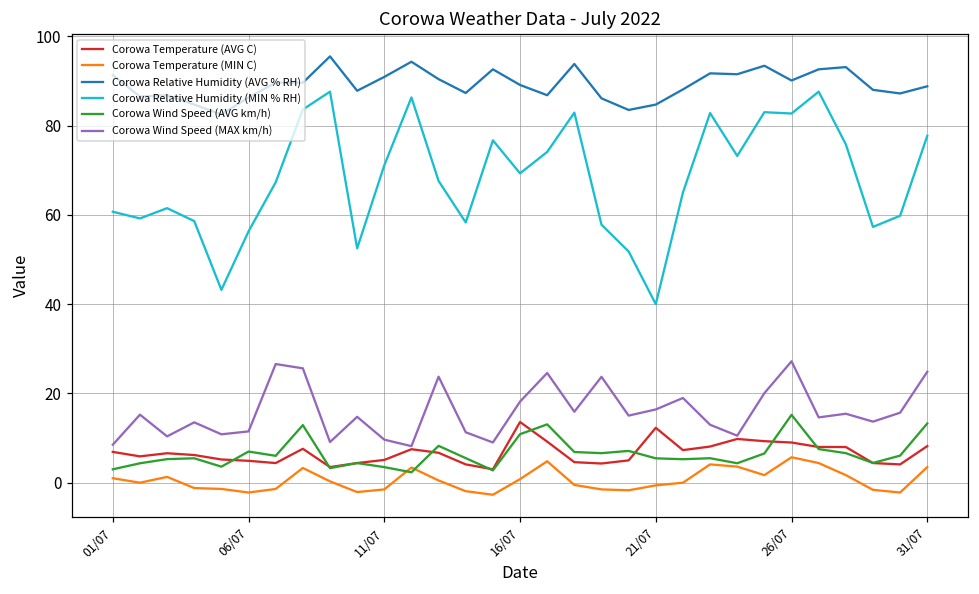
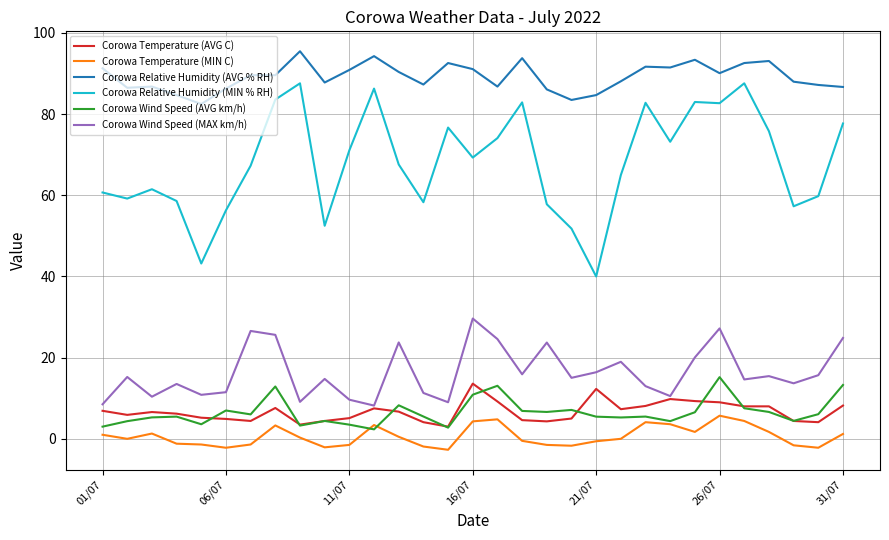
  {
    "Corowa Temperature (AVG C)": {
      "01/07": 7,
      "06/07": 5,
      "11/07": 5,
      "16/07": 14,
      "21/07": 12,
      "26/07": 9,
      "31/07": 8
    },
    "Corowa Temperature (MIN C)": {
      "01/07": 1,
      "06/07": -2,
      "11/07": -2,
-     "16/07": 1,
+     "16/07": 4,
      "21/07": -1,
      "26/07": 6,
-     "31/07": 4
+     "31/07": 1
    },
    "Corowa Relative Humidity (AVG % RH)": {
      "11/07": 91,
-     "16/07": 89,
+     "16/07": 91,
      "21/07": 85,
      "26/07": 90,
-     "31/07": 89
+     "31/07": 87
    },
    "Corowa Relative Humidity (MIN % RH)": {
      "01/07": 61,
      "06/07": 56,
      "11/07": 71,
      "16/07": 69,
      "21/07": 40,
      "26/07": 83,
      "31/07": 78
    },
    "Corowa Wind Speed (AVG km/h)": {
      "01/07": 3,
      "06/07": 7,
      "11/07": 3,
      "16/07": 11,
      "21/07": 5,
      "26/07": 15,
      "31/07": 13
    },
    "Corowa Wind Speed (MAX km/h)": {
      "01/07": 9,
      "06/07": 11,
      "11/07": 10,
-     "16/07": 18,
+     "16/07": 30,
      "21/07": 16,
      "26/07": 27,
      "31/07": 25
    }
  }
